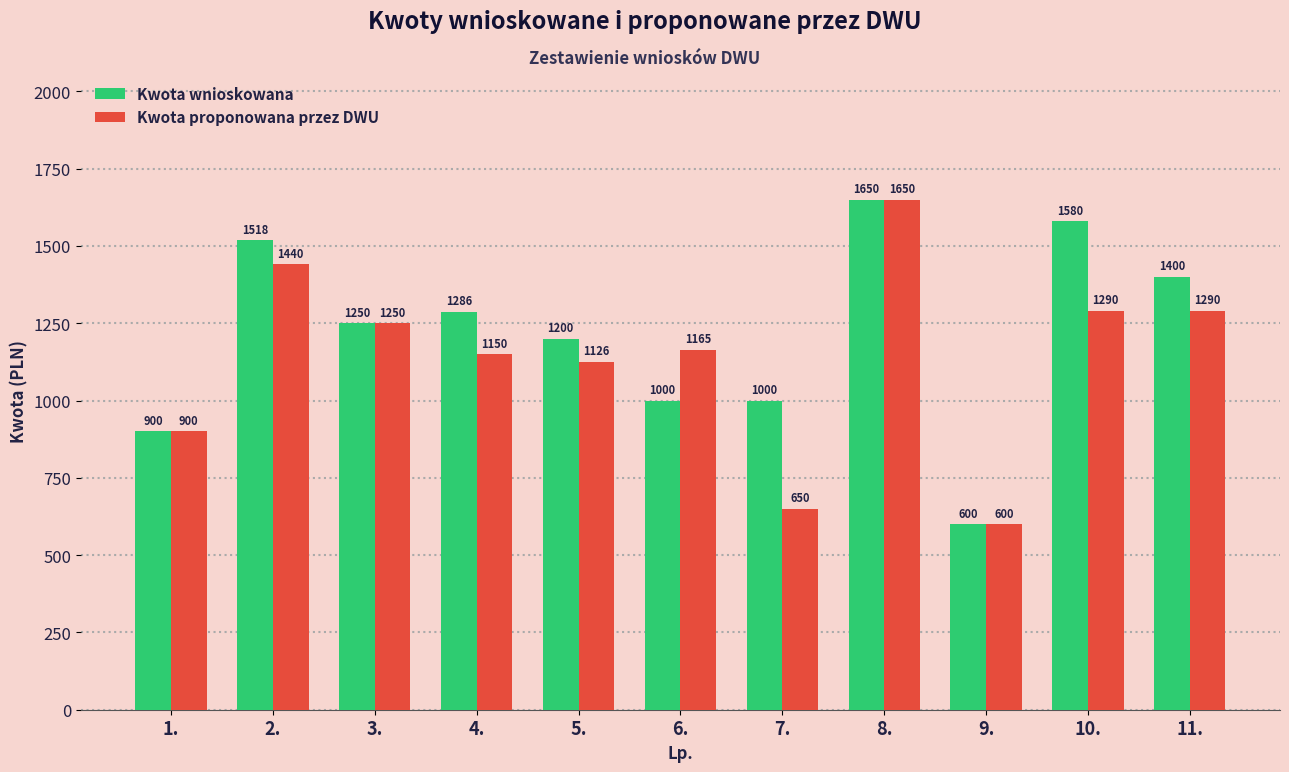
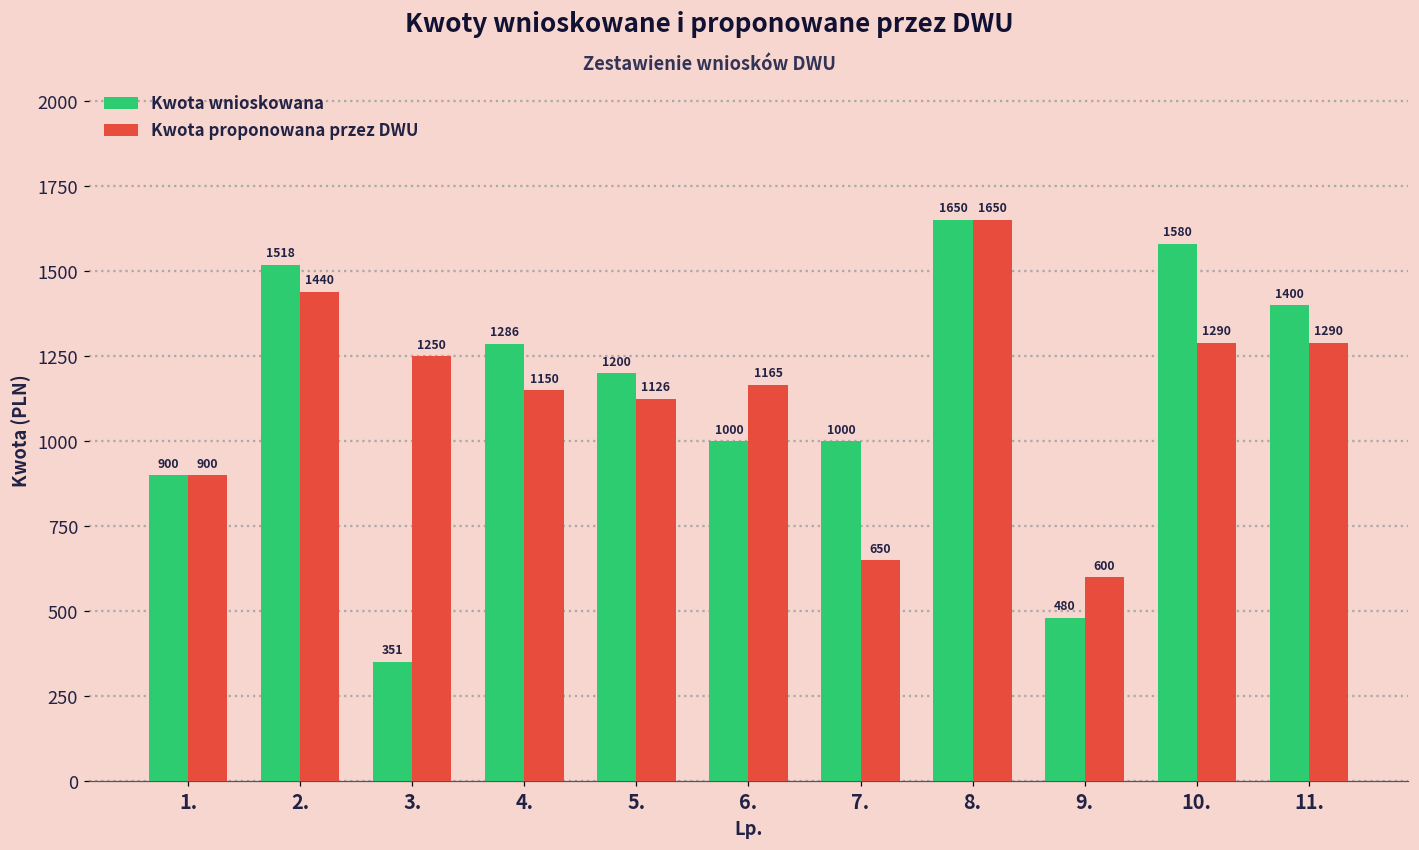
  {
    "Kwota wnioskowana": {
      "1.": 900,
      "2.": 1518,
-     "3.": 1250,
+     "3.": 351,
      "4.": 1286,
      "5.": 1200,
      "6.": 1000,
      "7.": 1000,
      "8.": 1650,
-     "9.": 600,
+     "9.": 480,
      "10.": 1580,
      "11.": 1400
    },
    "Kwota proponowana przez DWU": {
      "1.": 900,
      "2.": 1440,
      "3.": 1250,
      "4.": 1150,
      "5.": 1126,
      "6.": 1165,
      "7.": 650,
      "8.": 1650,
      "9.": 600,
      "10.": 1290,
      "11.": 1290
    }
  }
